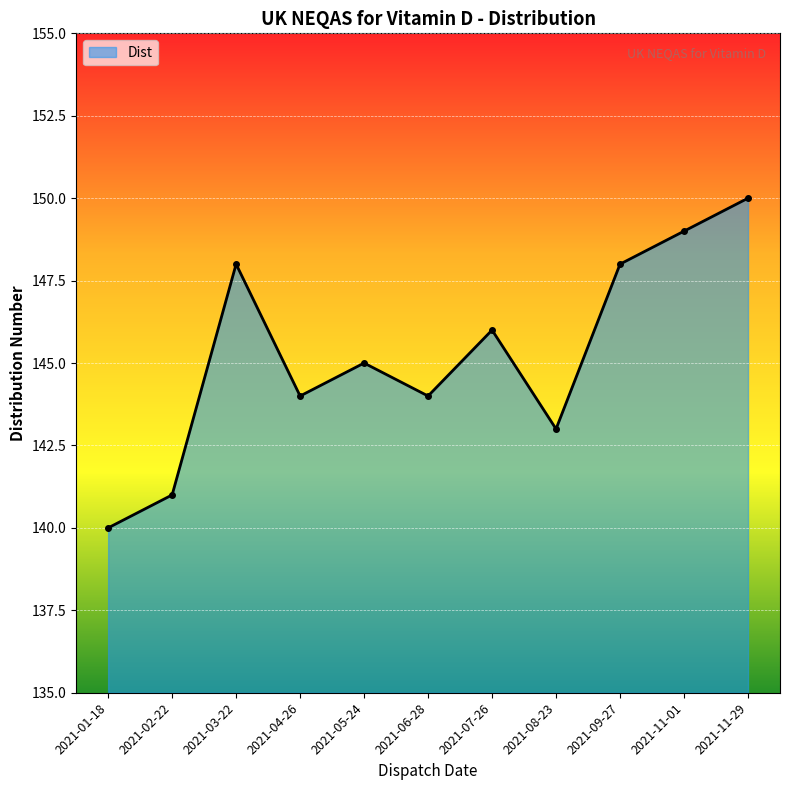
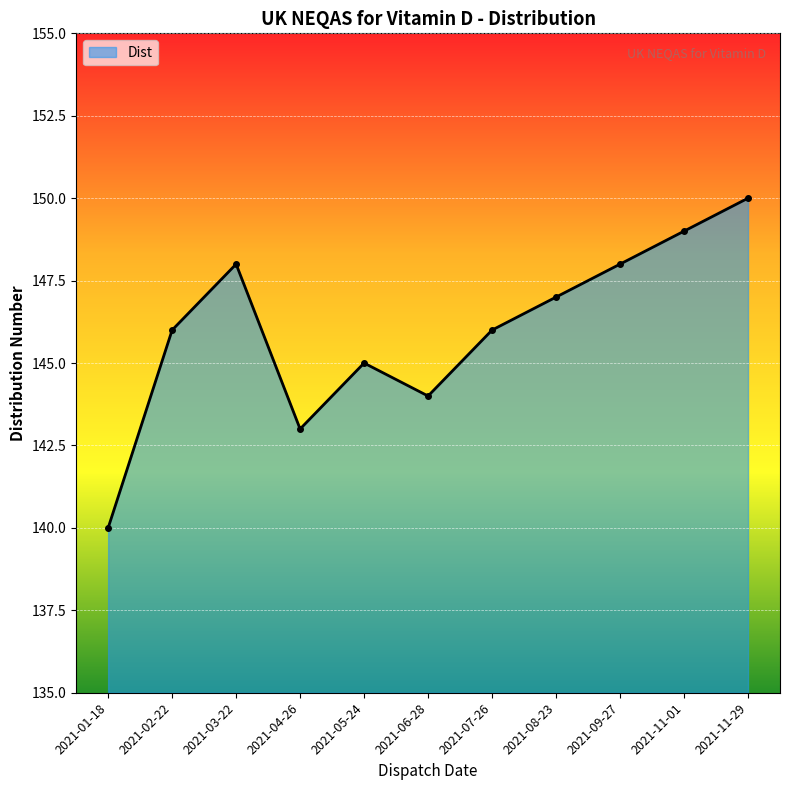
  {
    "2021-01-18": 140,
-   "2021-02-22": 141,
+   "2021-02-22": 146,
    "2021-03-22": 148,
-   "2021-04-26": 144,
+   "2021-04-26": 143,
    "2021-05-24": 145,
    "2021-06-28": 144,
    "2021-07-26": 146,
-   "2021-08-23": 143,
+   "2021-08-23": 147,
    "2021-09-27": 148,
    "2021-11-01": 149,
    "2021-11-29": 150
  }
